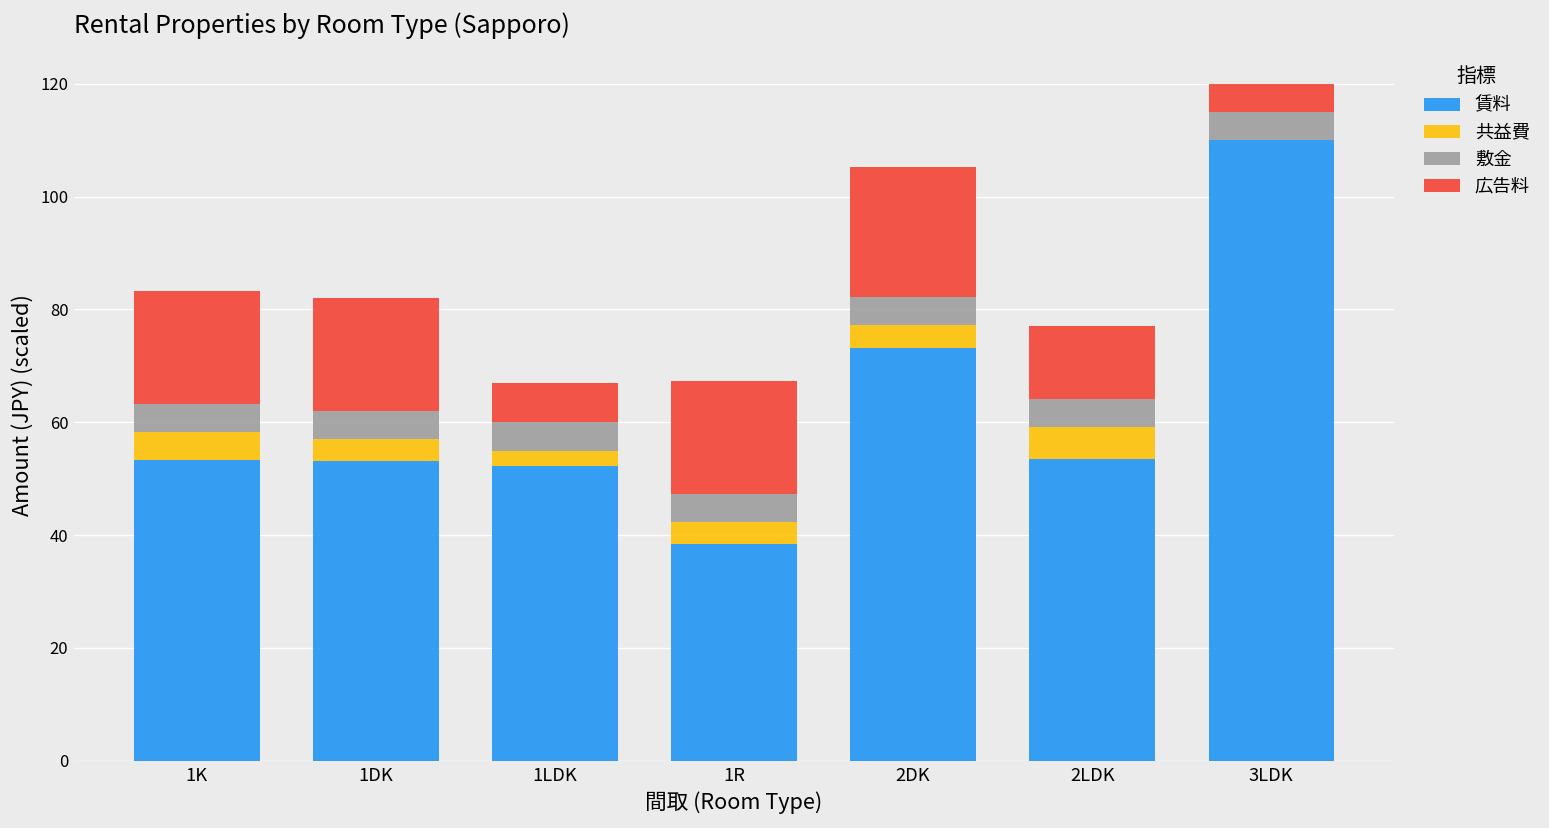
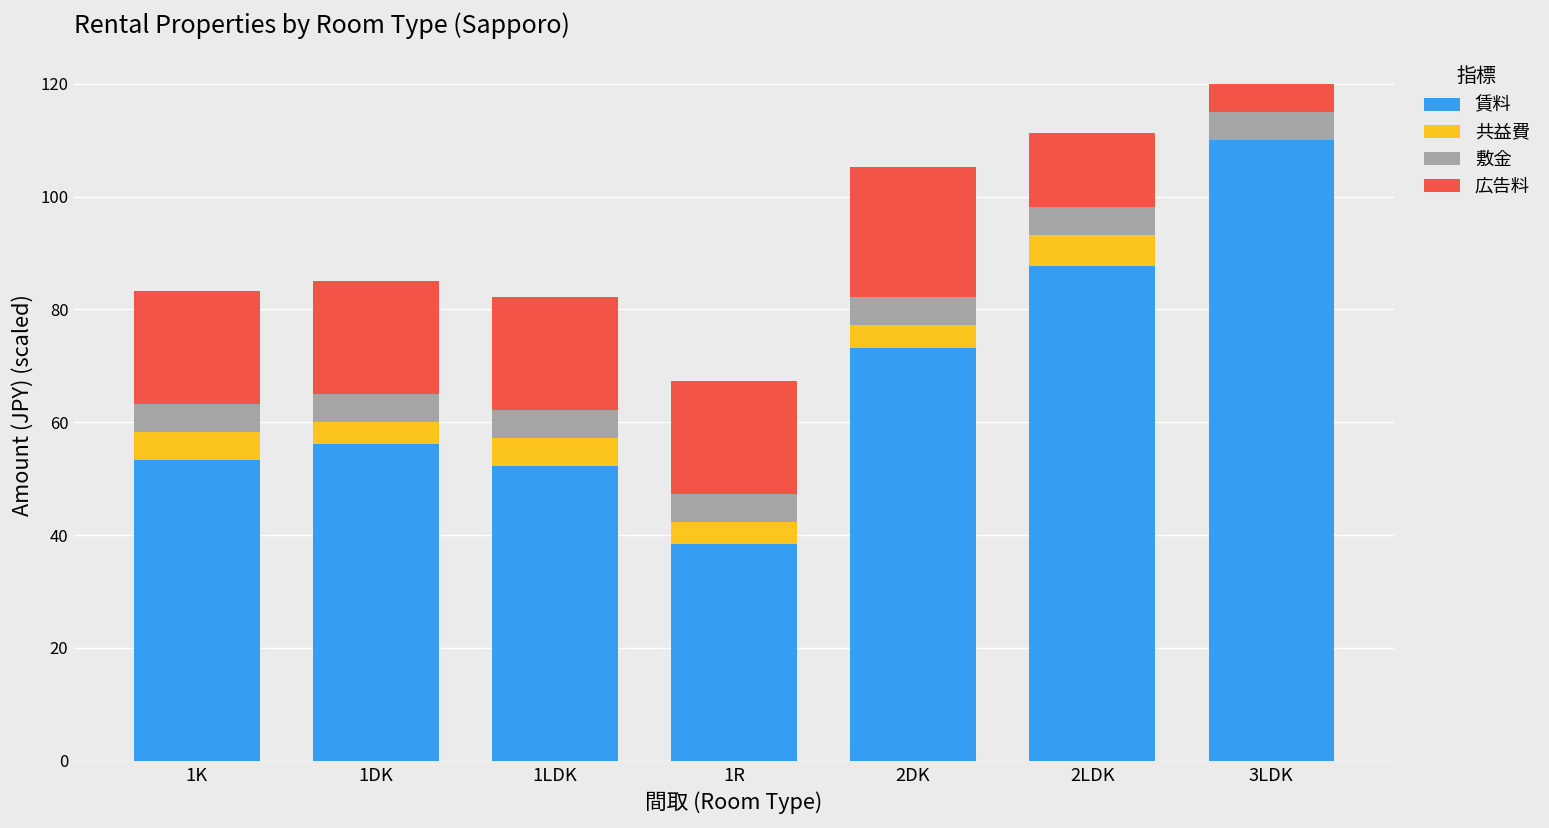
  {
    "賃料": {
      "1K": 53,
-     "1DK": 53,
+     "1DK": 56,
      "1LDK": 52,
      "1R": 38,
      "2DK": 73,
-     "2LDK": 53,
+     "2LDK": 88,
      "3LDK": 110
    },
    "共益費": {
      "1K": 5,
      "1DK": 4,
-     "1LDK": 3,
+     "1LDK": 5,
      "1R": 4,
      "2DK": 4,
      "2LDK": 6,
      "3LDK": 0
    },
    "敷金": {
      "1K": 5,
      "1DK": 5,
      "1LDK": 5,
      "1R": 5,
      "2DK": 5,
      "2LDK": 5,
      "3LDK": 5
    },
    "広告料": {
      "1K": 20,
      "1DK": 20,
-     "1LDK": 7,
+     "1LDK": 20,
      "1R": 20,
      "2DK": 23,
      "2LDK": 13,
      "3LDK": 5
    }
  }
